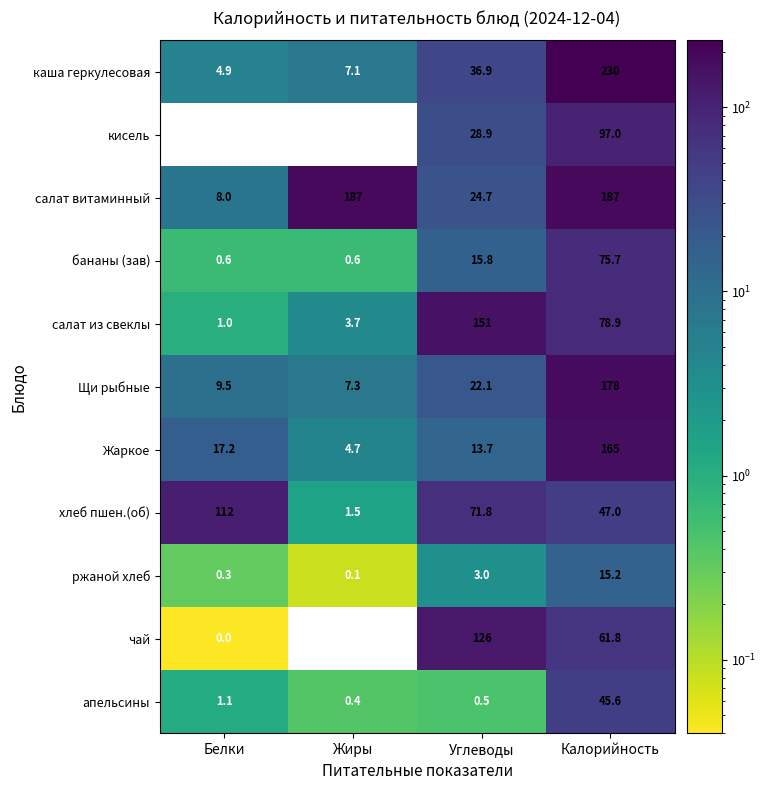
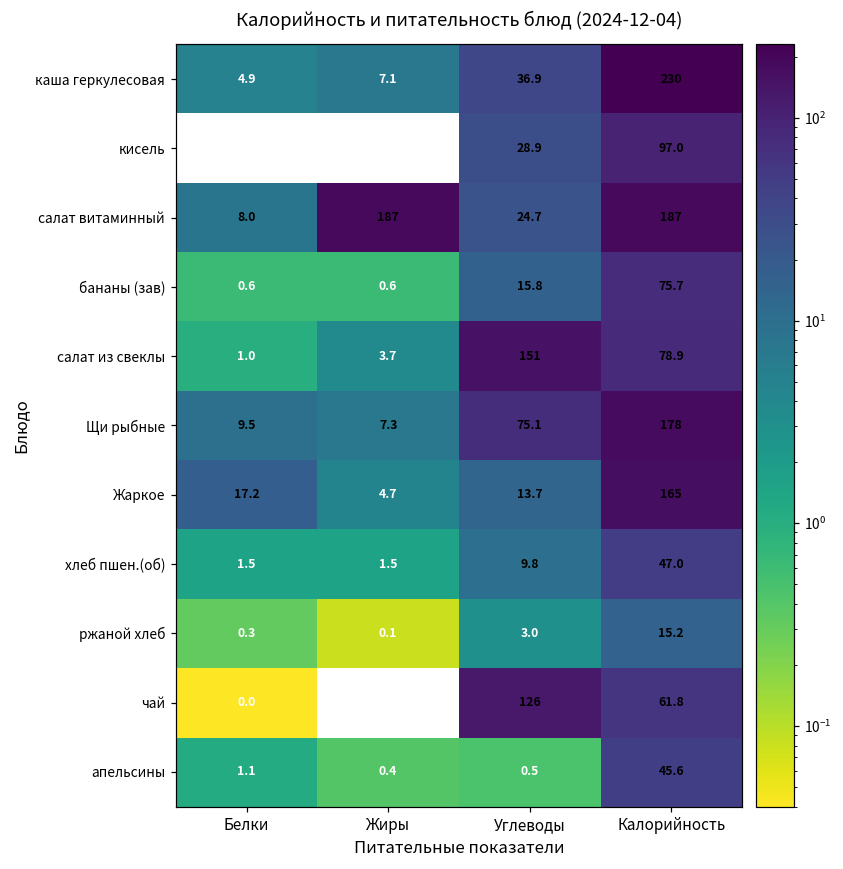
  {
    "каша геркулесовая": {
      "Белки": 4.9,
      "Жиры": 7.1,
      "Углеводы": 36.9,
      "Калорийность": 230
    },
    "кисель": {
      "Углеводы": 28.9,
      "Калорийность": 97.0
    },
    "салат витаминный": {
      "Белки": 8.0,
      "Жиры": 187,
      "Углеводы": 24.7,
      "Калорийность": 187
    },
    "бананы (зав)": {
      "Белки": 0.6,
      "Жиры": 0.6,
      "Углеводы": 15.8,
      "Калорийность": 75.7
    },
    "салат из свеклы": {
      "Белки": 1.0,
      "Жиры": 3.7,
      "Углеводы": 151,
      "Калорийность": 78.9
    },
    "Щи рыбные": {
      "Белки": 9.5,
      "Жиры": 7.3,
-     "Углеводы": 22.1,
+     "Углеводы": 75.1,
      "Калорийность": 178
    },
    "Жаркое": {
      "Белки": 17.2,
      "Жиры": 4.7,
      "Углеводы": 13.7,
      "Калорийность": 165
    },
    "хлеб пшен.(об)": {
-     "Белки": 112,
+     "Белки": 1.5,
      "Жиры": 1.5,
-     "Углеводы": 71.8,
+     "Углеводы": 9.8,
      "Калорийность": 47.0
    },
    "ржаной хлеб": {
      "Белки": 0.3,
      "Жиры": 0.1,
      "Углеводы": 3.0,
      "Калорийность": 15.2
    },
    "чай": {
      "Белки": 0.0,
      "Углеводы": 126,
      "Калорийность": 61.8
    },
    "апельсины": {
      "Белки": 1.1,
      "Жиры": 0.4,
      "Углеводы": 0.5,
      "Калорийность": 45.6
    }
  }
